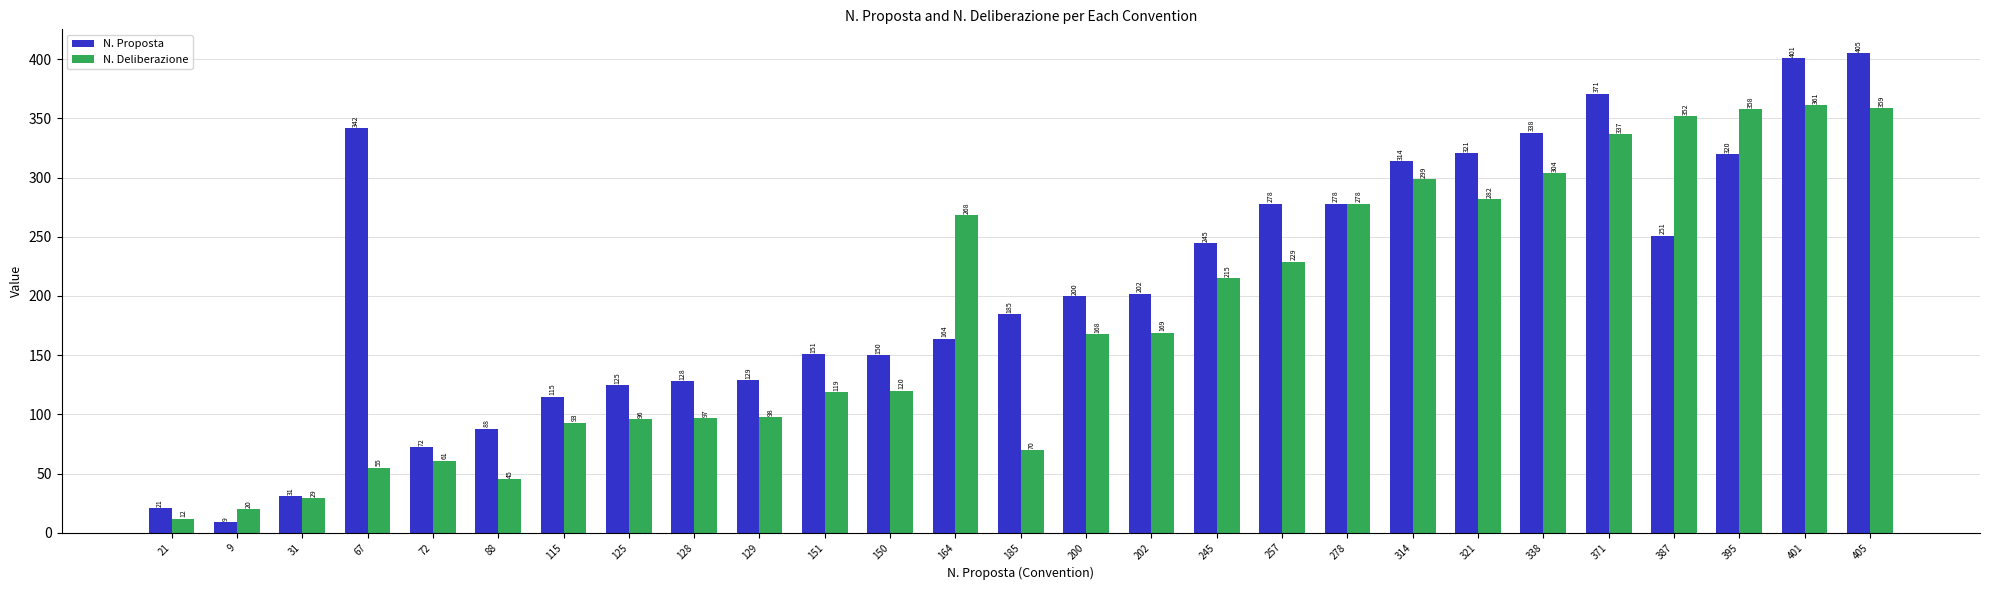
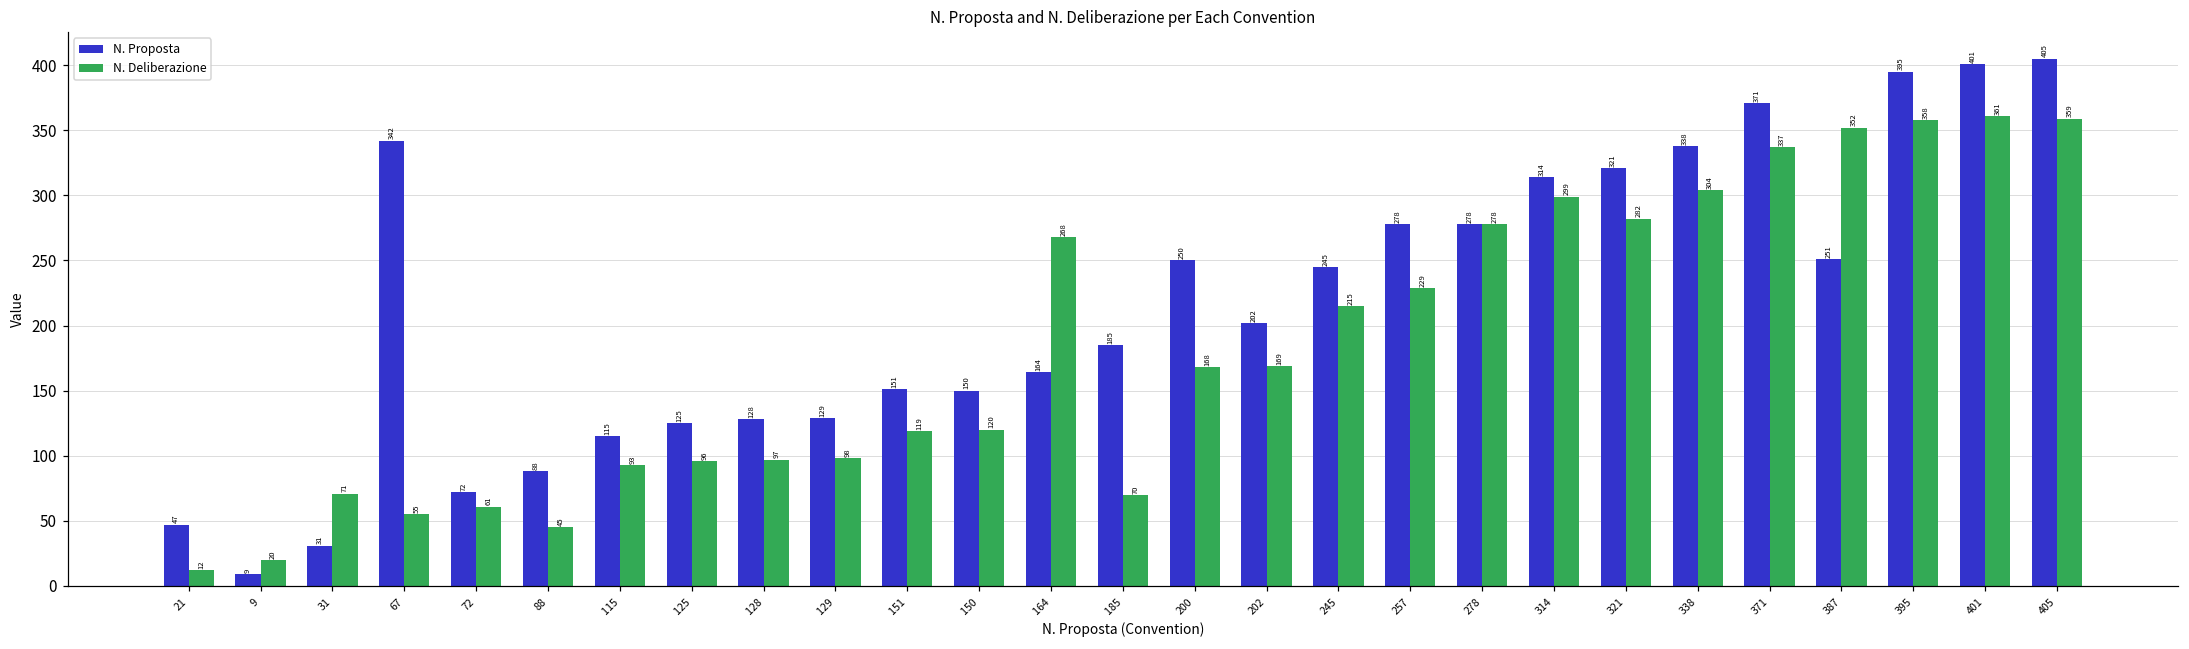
  {
    "N. Proposta": {
-     "21": 21,
+     "21": 47,
      "9": 9,
      "31": 31,
      "67": 342,
      "72": 72,
      "88": 88,
      "115": 115,
      "125": 125,
      "128": 128,
      "129": 129,
      "151": 151,
      "150": 150,
      "164": 164,
      "185": 185,
-     "200": 200,
+     "200": 250,
      "202": 202,
      "245": 245,
      "257": 278,
      "278": 278,
      "314": 314,
      "321": 321,
      "338": 338,
      "371": 371,
      "387": 251,
-     "395": 320,
+     "395": 395,
      "401": 401,
      "405": 405
    },
    "N. Deliberazione": {
      "21": 12,
      "9": 20,
-     "31": 29,
+     "31": 71,
      "67": 55,
      "72": 61,
      "88": 45,
      "115": 93,
      "125": 96,
      "128": 97,
      "129": 98,
      "151": 119,
      "150": 120,
      "164": 268,
      "185": 70,
      "200": 168,
      "202": 169,
      "245": 215,
      "257": 229,
      "278": 278,
      "314": 299,
      "321": 282,
      "338": 304,
      "371": 337,
      "387": 352,
      "395": 358,
      "401": 361,
      "405": 359
    }
  }
